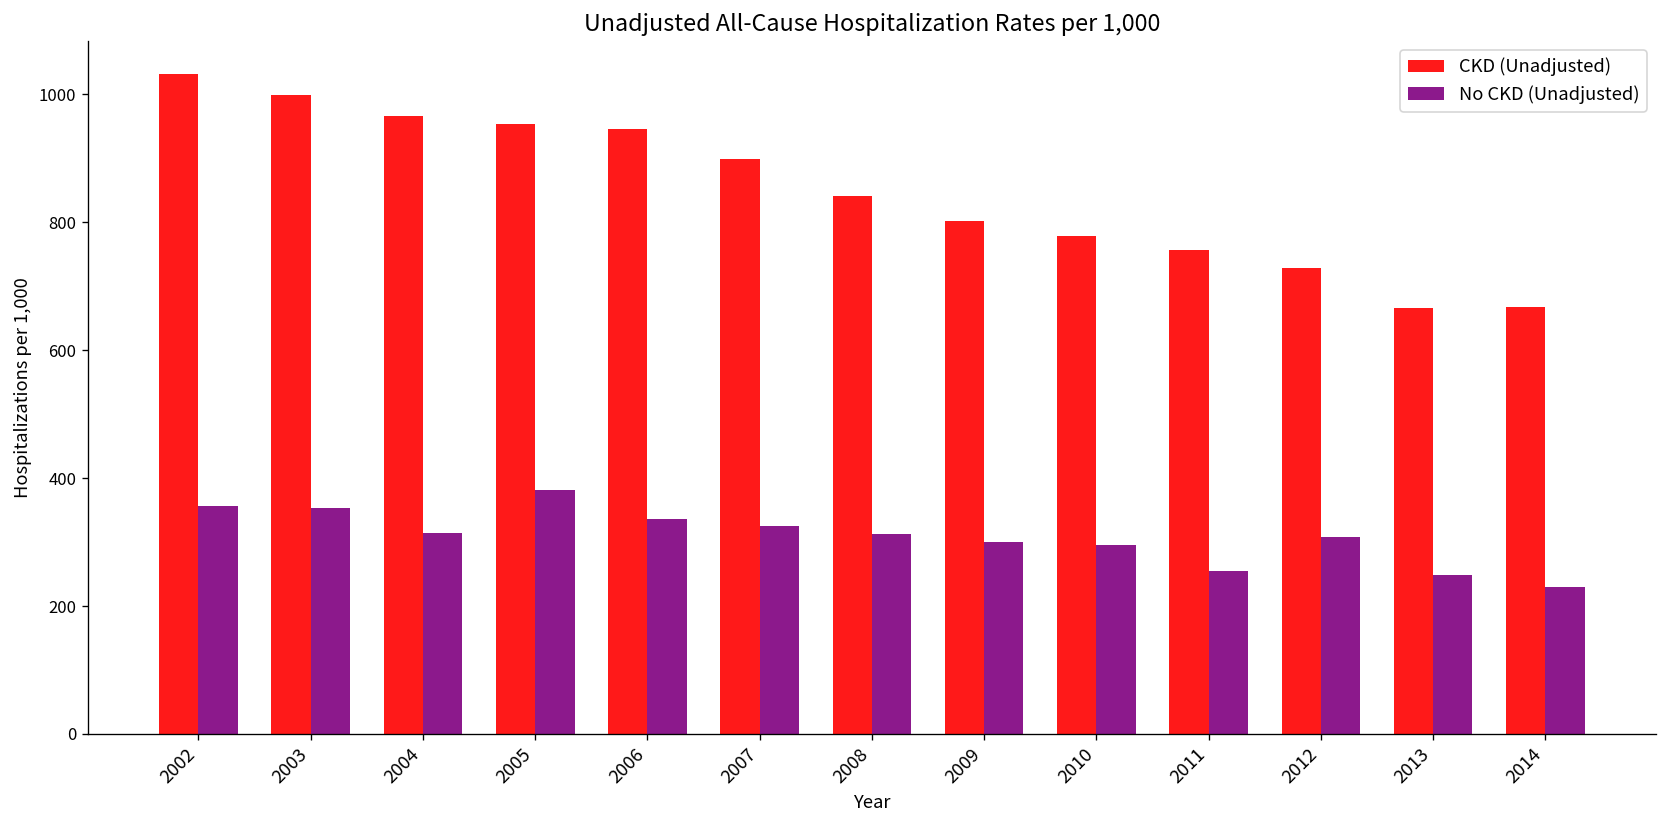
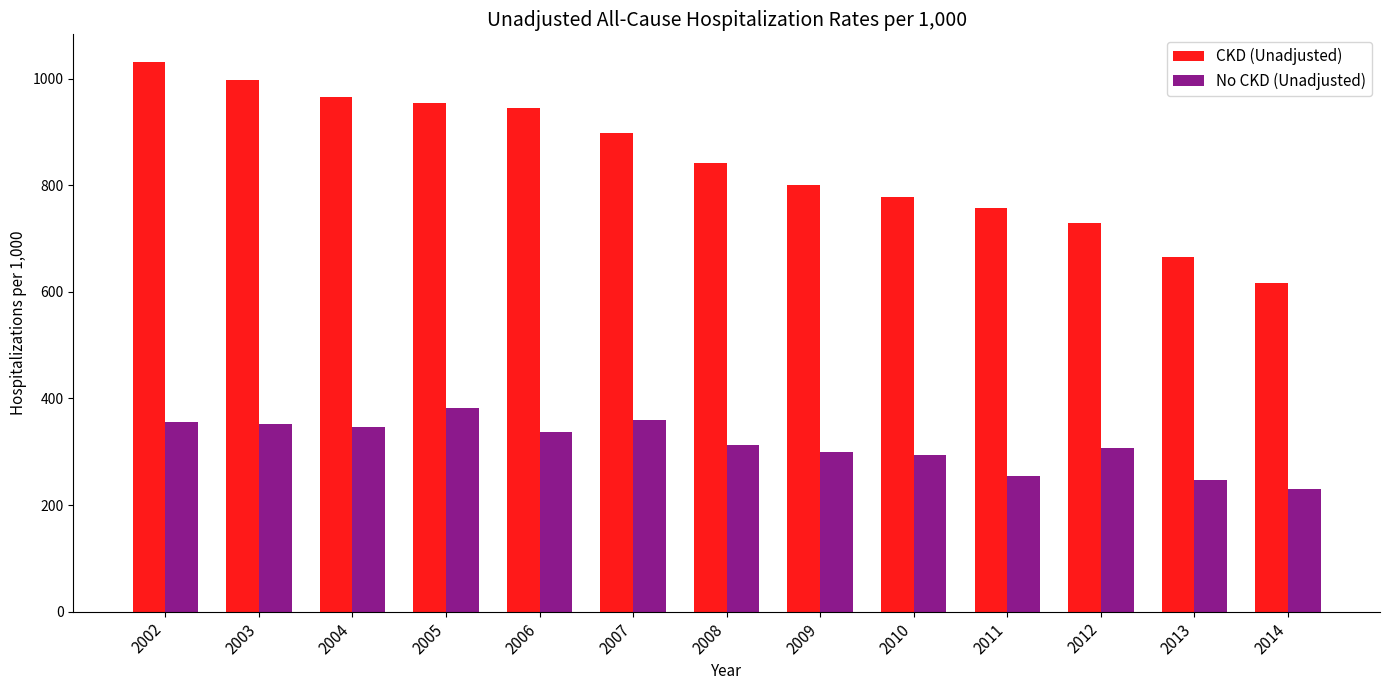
  {
    "CKD (Unadjusted)": {
      "2002": 1030,
      "2003": 1000,
      "2004": 970,
      "2005": 950,
      "2006": 940,
      "2007": 900,
      "2008": 840,
      "2009": 800,
      "2010": 780,
      "2011": 760,
      "2012": 730,
      "2013": 670,
-     "2014": 670
+     "2014": 620
    },
    "No CKD (Unadjusted)": {
      "2002": 360,
      "2003": 350,
-     "2004": 310,
+     "2004": 350,
      "2005": 380,
      "2006": 340,
-     "2007": 320,
+     "2007": 360,
      "2008": 310,
      "2009": 300,
      "2010": 290,
      "2011": 250,
      "2012": 310,
      "2013": 250,
      "2014": 230
    }
  }
